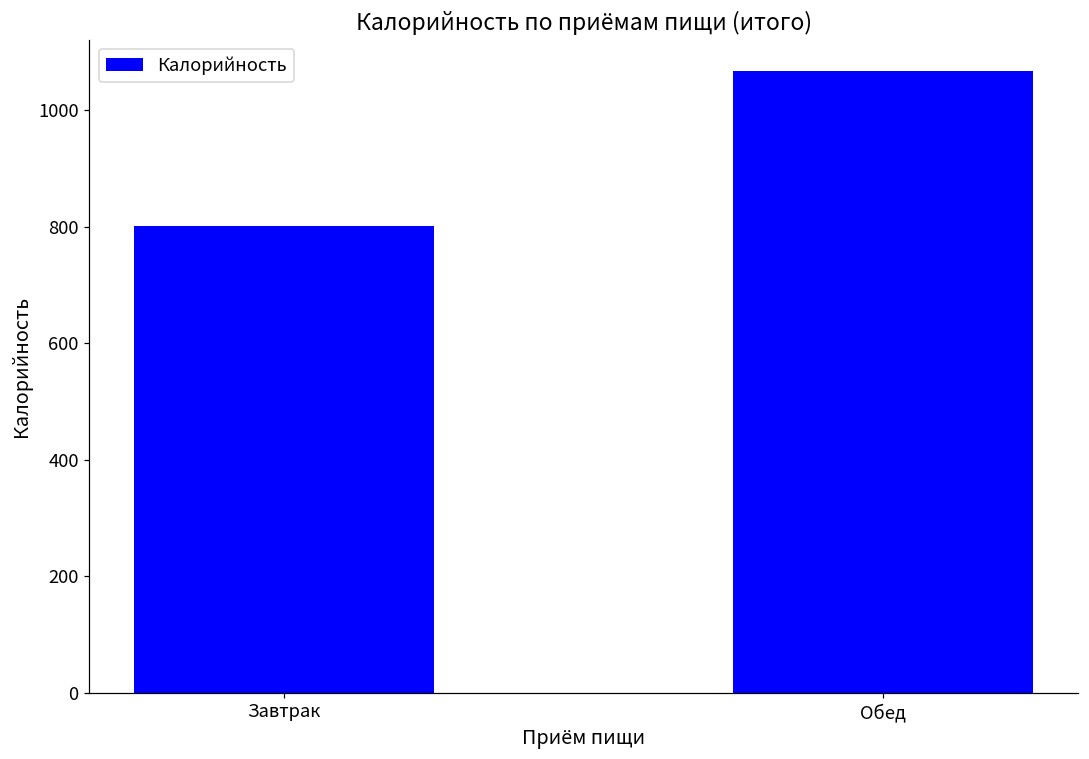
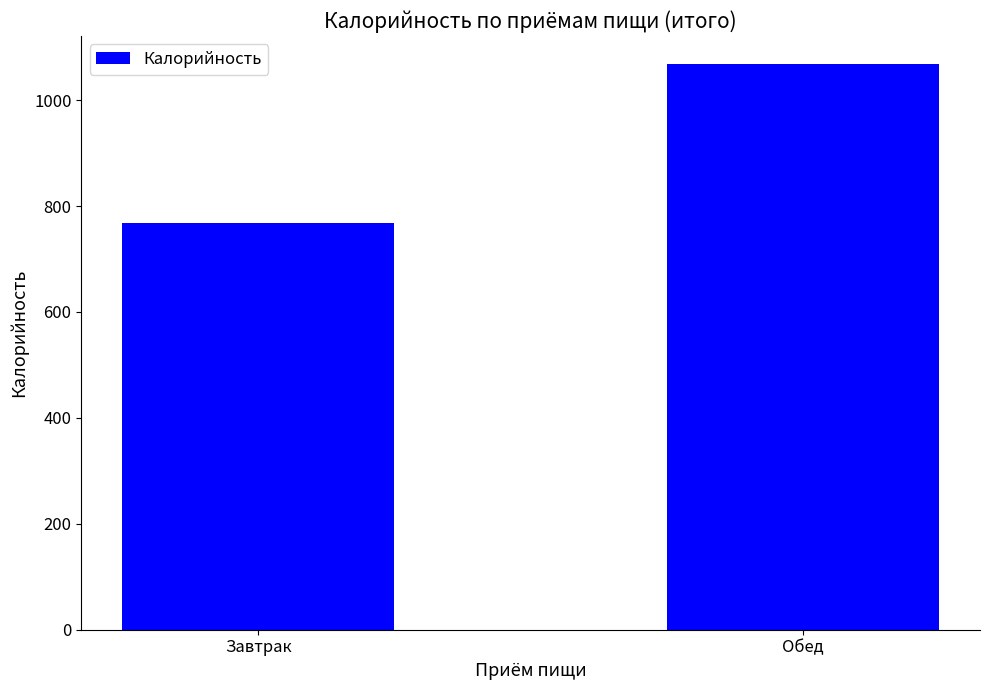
  {
-   "Завтрак": 800,
+   "Завтрак": 770,
    "Обед": 1070
  }
